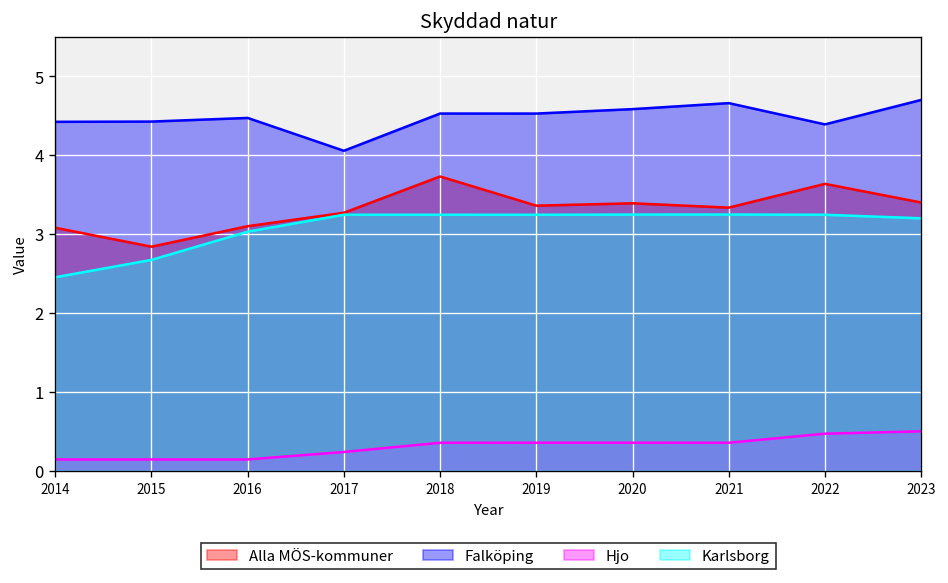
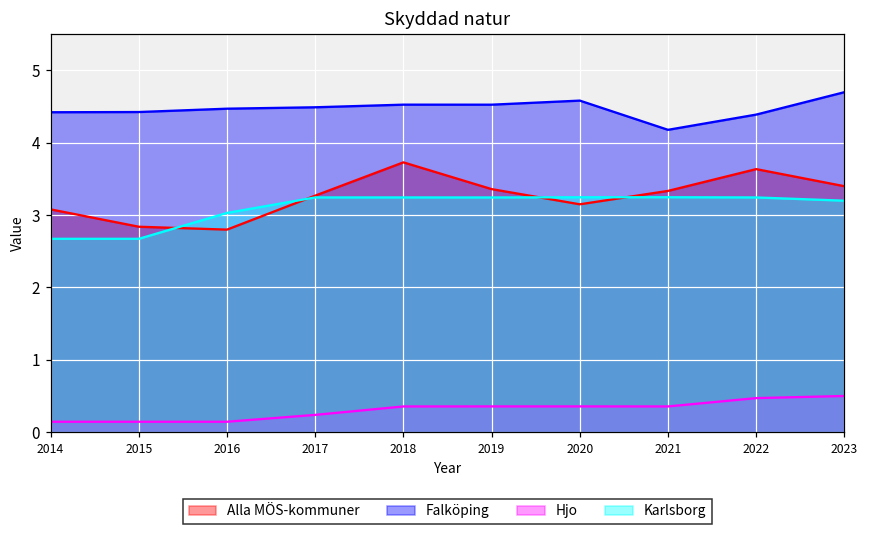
  {
    "Alla MÖS-kommuner": {
      "2014": 3.1,
      "2015": 2.8,
-     "2016": 3.1,
+     "2016": 2.8,
      "2018": 3.7,
      "2019": 3.4,
-     "2020": 3.4,
+     "2020": 3.2,
      "2021": 3.3,
      "2022": 3.6,
      "2023": 3.4
    },
    "Falköping": {
      "2014": 4.4,
      "2015": 4.4,
      "2016": 4.5,
-     "2017": 4.1,
+     "2017": 4.5,
      "2018": 4.5,
      "2019": 4.5,
      "2020": 4.6,
-     "2021": 4.7,
+     "2021": 4.2,
      "2022": 4.4,
      "2023": 4.7
    },
    "Hjo": {
      "2014": 0.1,
      "2015": 0.1,
      "2016": 0.1,
      "2017": 0.2,
      "2018": 0.4,
      "2019": 0.4,
      "2020": 0.4,
      "2021": 0.4,
      "2022": 0.5,
      "2023": 0.5
    },
    "Karlsborg": {
-     "2014": 2.5,
+     "2014": 2.7,
      "2015": 2.7,
      "2016": 3.0,
      "2018": 3.2,
      "2019": 3.2,
      "2020": 3.2,
      "2021": 3.2,
      "2022": 3.2,
      "2023": 3.2
    }
  }
